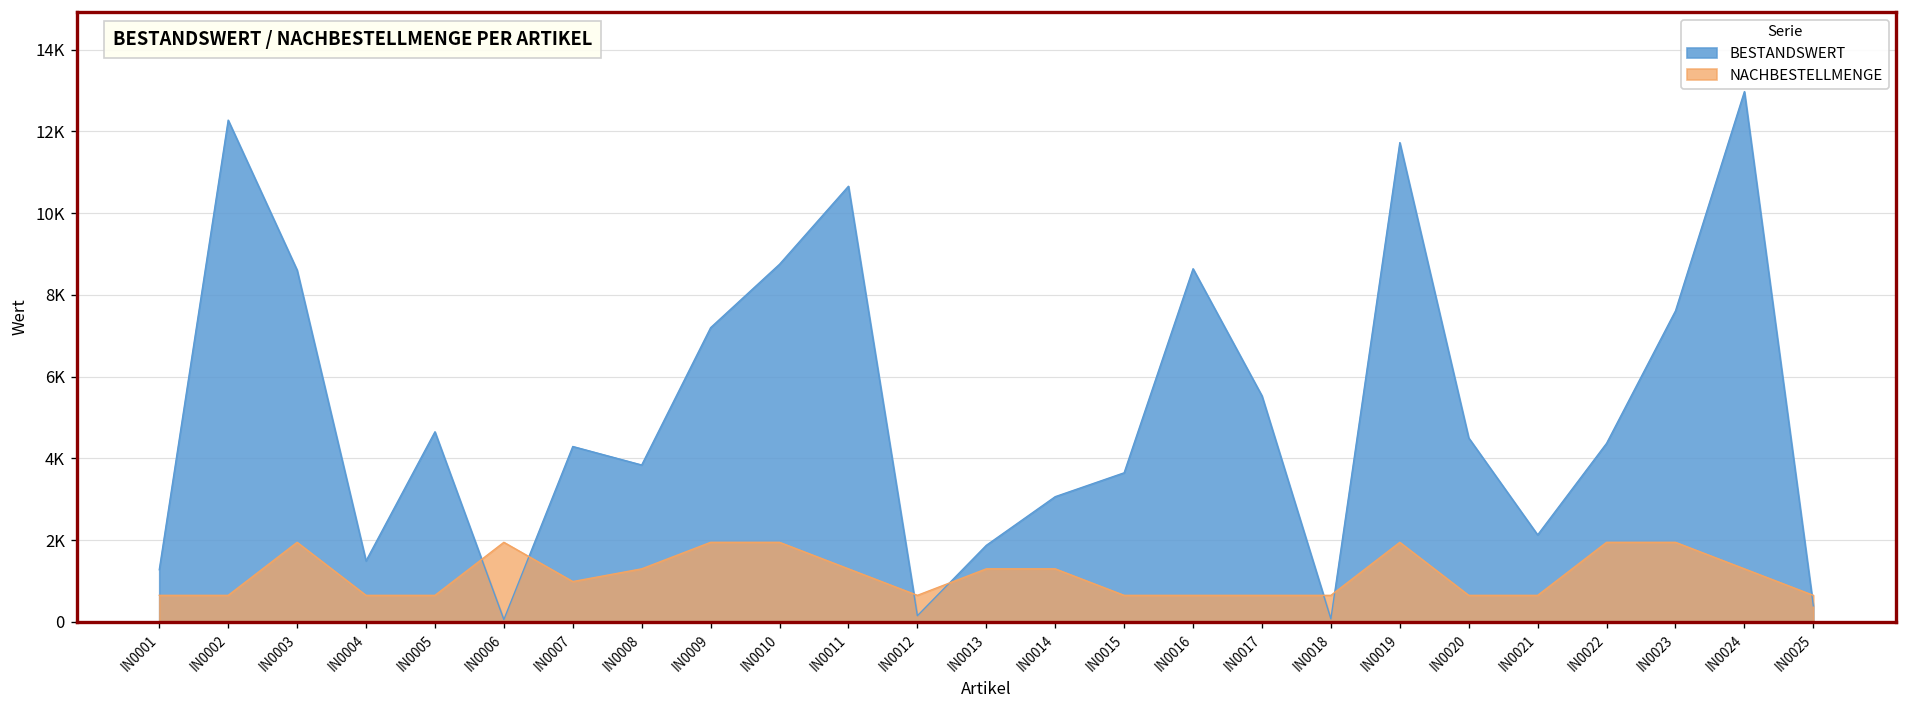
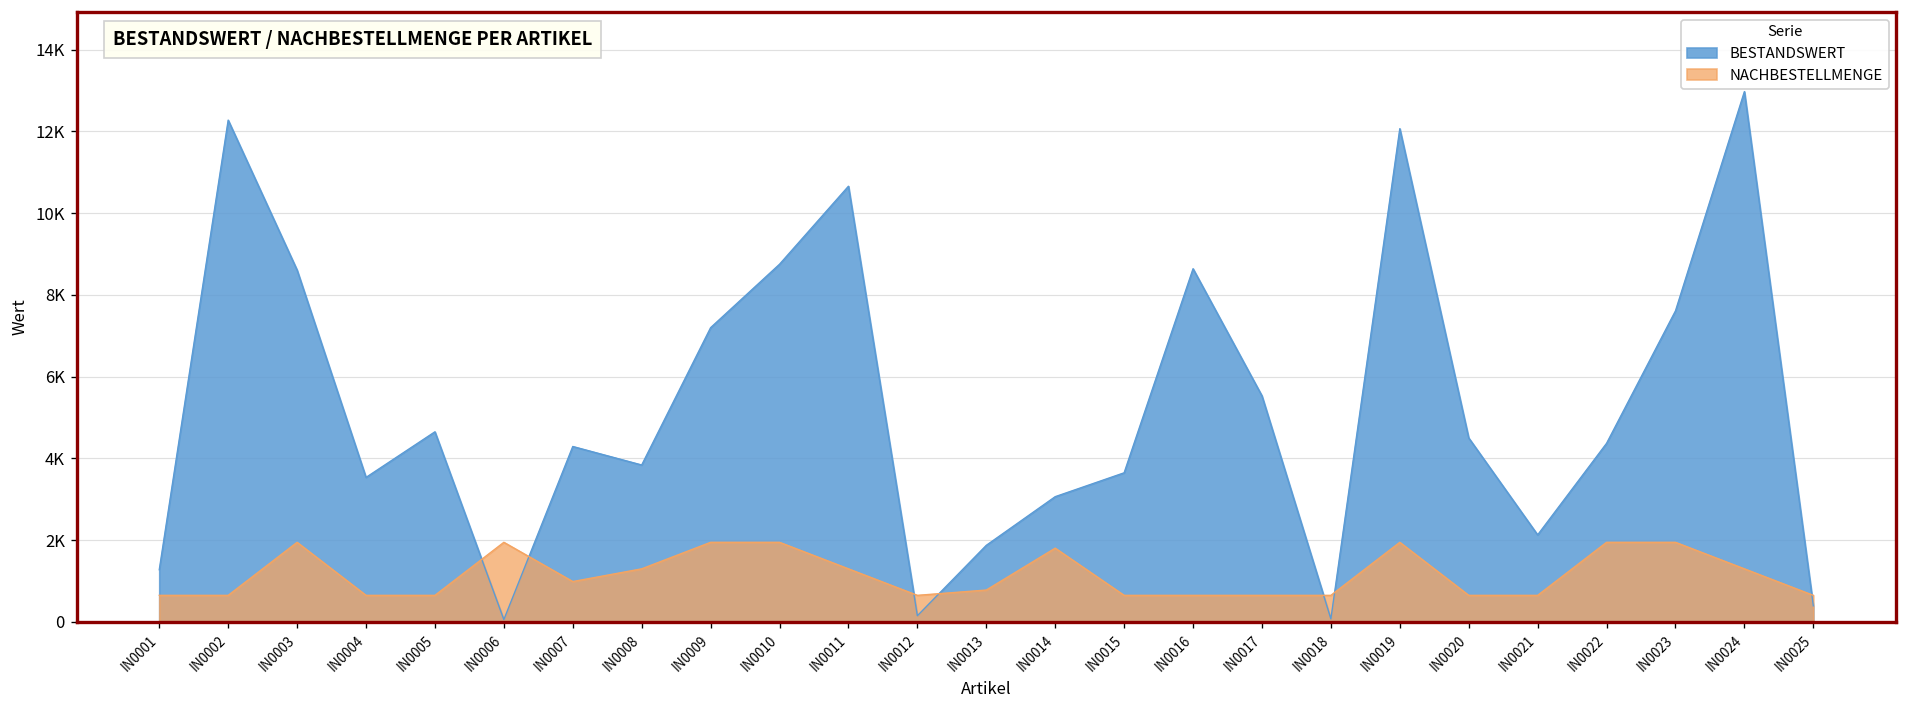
  {
    "BESTANDSWERT": {
      "IN0001": 1300,
      "IN0002": 12300,
      "IN0003": 8600,
-     "IN0004": 1500,
+     "IN0004": 3500,
      "IN0005": 4700,
      "IN0006": 100,
      "IN0007": 4300,
      "IN0008": 3800,
      "IN0009": 7200,
      "IN0010": 8800,
      "IN0011": 10700,
      "IN0012": 100,
      "IN0013": 1900,
      "IN0014": 3100,
      "IN0015": 3600,
      "IN0016": 8600,
      "IN0017": 5500,
      "IN0018": 100,
-     "IN0019": 11700,
+     "IN0019": 12100,
      "IN0020": 4500,
      "IN0021": 2100,
      "IN0022": 4400,
      "IN0023": 7600,
      "IN0025": 400
    },
    "NACHBESTELLMENGE": {
      "IN0001": 600,
      "IN0002": 600,
      "IN0003": 1900,
      "IN0004": 600,
      "IN0005": 600,
      "IN0006": 1900,
      "IN0007": 1000,
      "IN0008": 1300,
      "IN0009": 1900,
      "IN0010": 1900,
      "IN0011": 1300,
      "IN0012": 600,
-     "IN0013": 1300,
-     "IN0014": 1300,
+     "IN0013": 800,
+     "IN0014": 1800,
      "IN0015": 600,
      "IN0016": 600,
      "IN0017": 600,
      "IN0018": 600,
      "IN0019": 1900,
      "IN0020": 600,
      "IN0021": 600,
      "IN0022": 1900,
      "IN0023": 1900,
      "IN0024": 1300,
      "IN0025": 600
    }
  }
